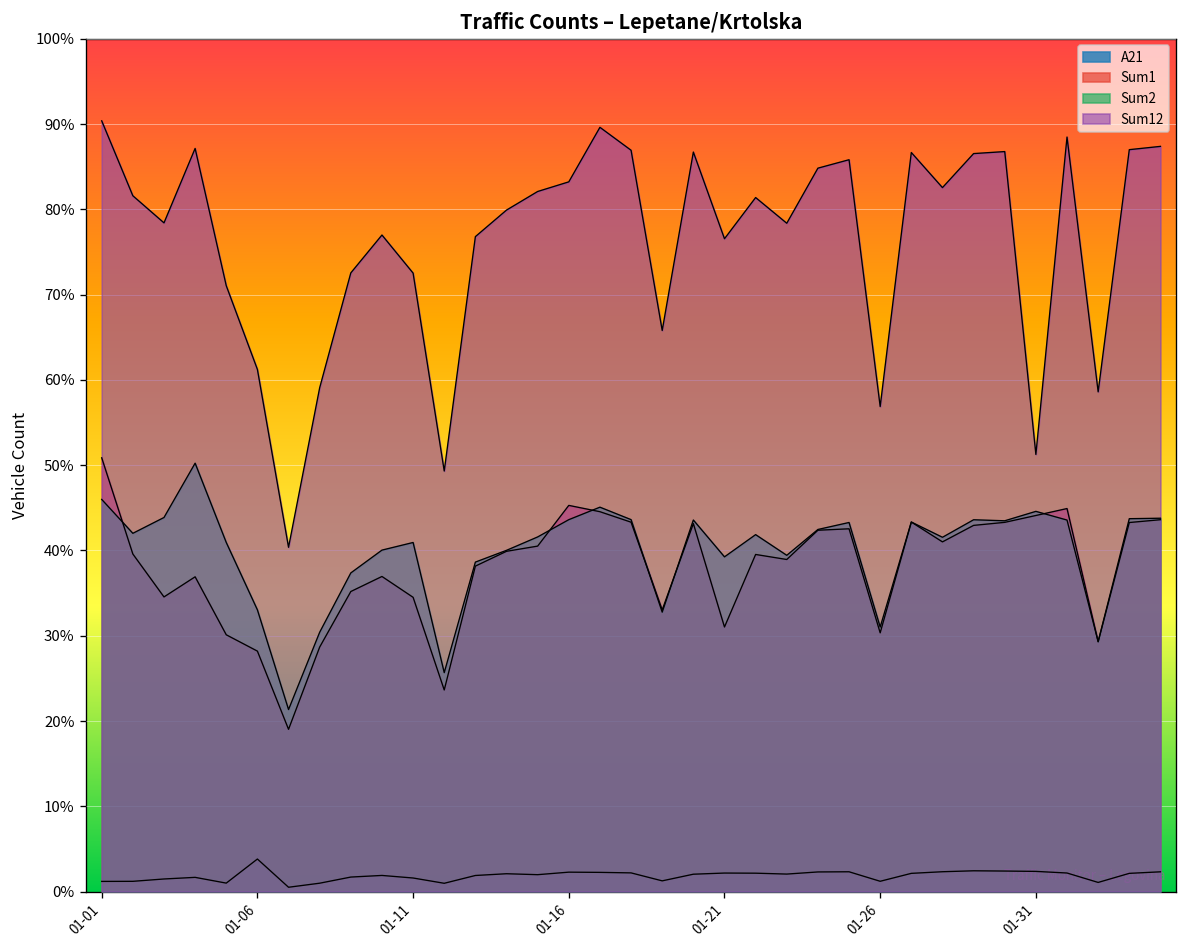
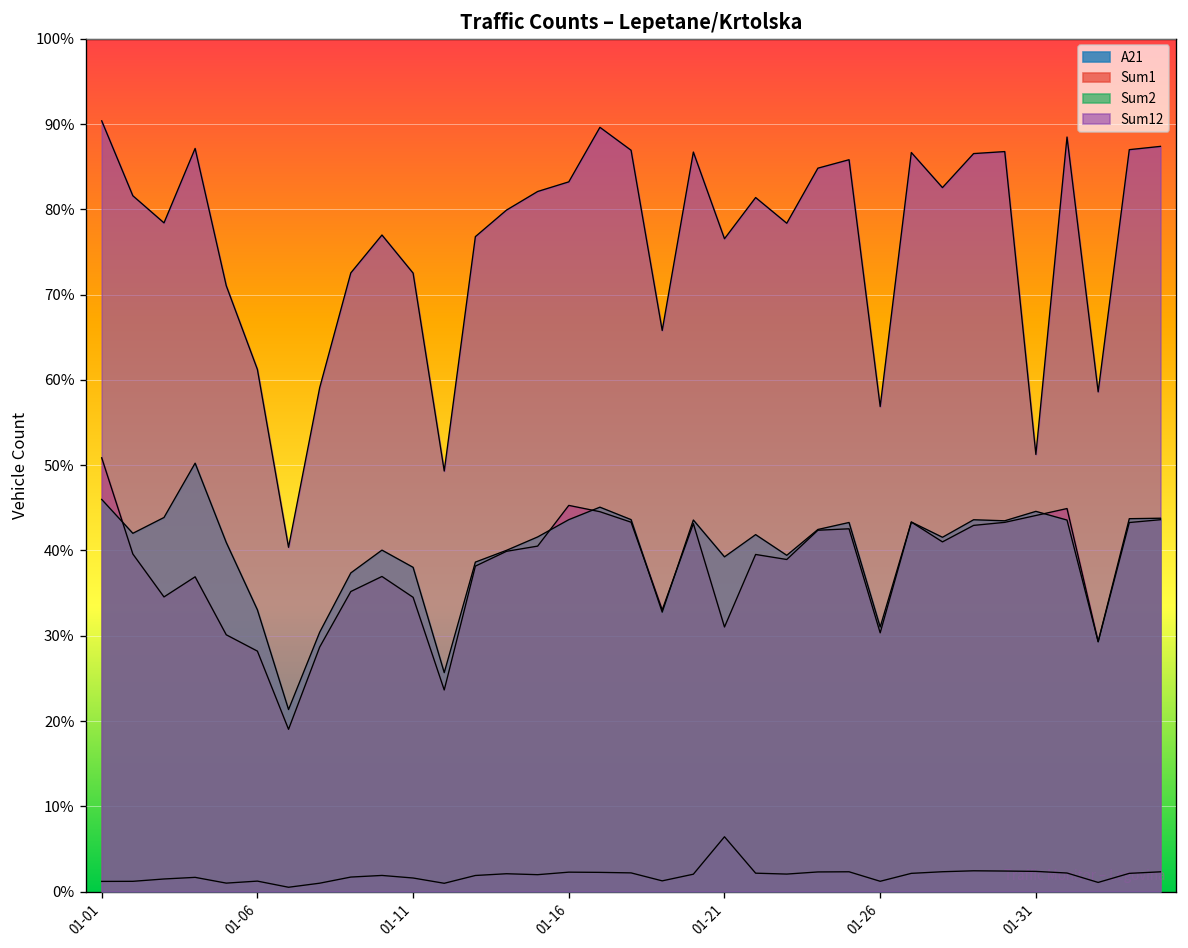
  {
    "A21": {
      "01-01": "1%",
-     "01-06": "4%",
+     "01-06": "1%",
      "01-11": "2%",
      "01-16": "2%",
-     "01-21": "2%",
+     "01-21": "6%",
      "01-26": "1%",
      "01-31": "2%"
    },
    "Sum1": {
      "01-01": "51%",
      "01-06": "28%",
      "01-11": "35%",
      "01-16": "45%",
      "01-21": "31%",
      "01-26": "30%",
      "01-31": "44%"
    },
    "Sum2": {
      "01-01": "46%",
      "01-06": "33%",
-     "01-11": "41%",
+     "01-11": "38%",
      "01-16": "44%",
      "01-21": "39%",
      "01-26": "31%",
      "01-31": "45%"
    },
    "Sum12": {
      "01-01": "90%",
      "01-06": "61%",
      "01-11": "73%",
      "01-16": "83%",
      "01-21": "77%",
      "01-26": "57%",
      "01-31": "51%"
    }
  }
